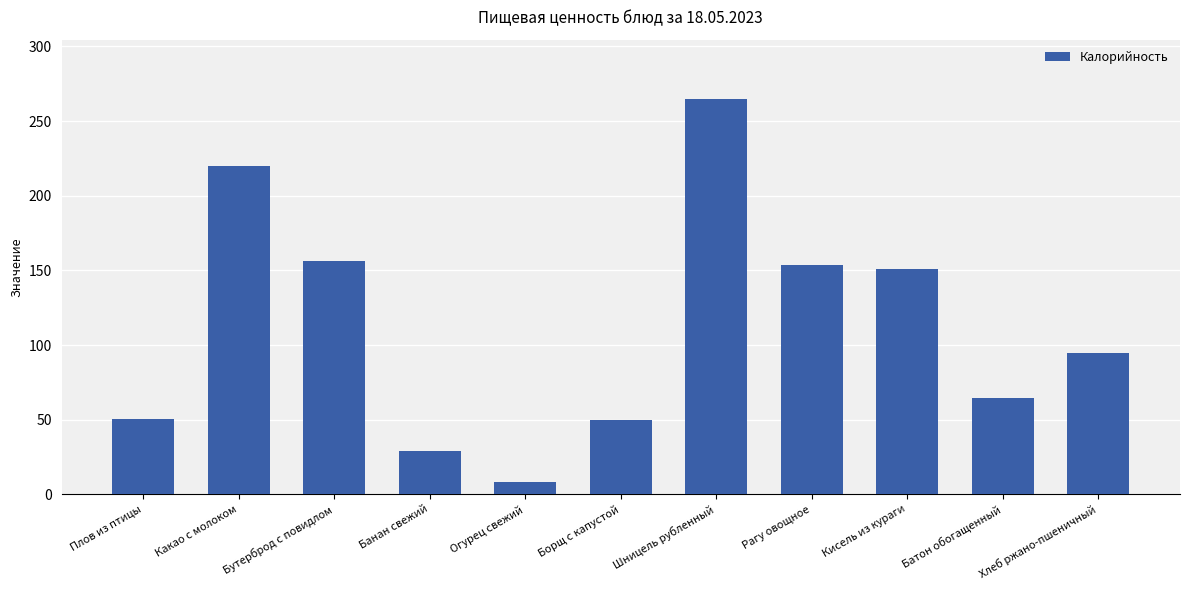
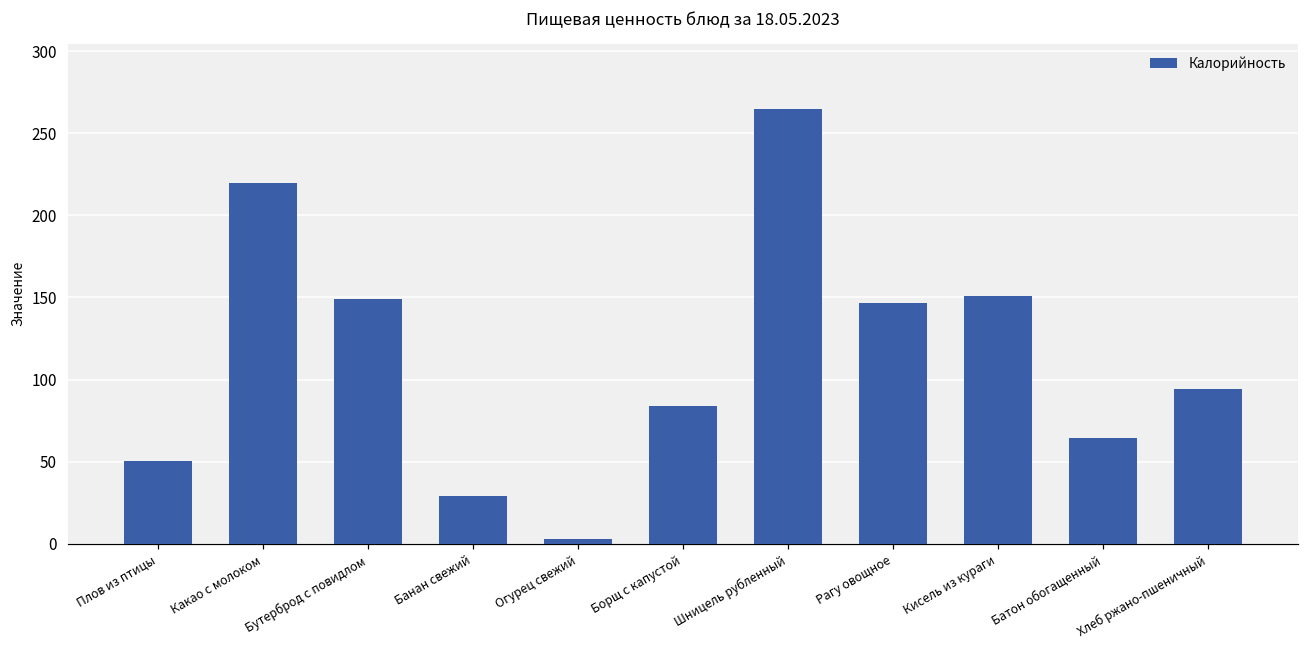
  {
    "Плов из птицы": 51,
    "Какао с молоком": 220,
-   "Бутерброд с повидлом": 157,
+   "Бутерброд с повидлом": 149,
    "Банан свежий": 29,
-   "Огурец свежий": 8,
-   "Борщ с капустой": 50,
+   "Огурец свежий": 3,
+   "Борщ с капустой": 84,
    "Шницель рубленный": 265,
-   "Рагу овощное": 154,
+   "Рагу овощное": 147,
    "Кисель из кураги": 151,
    "Батон обогащенный": 64,
    "Хлеб ржано-пшеничный": 94
  }
